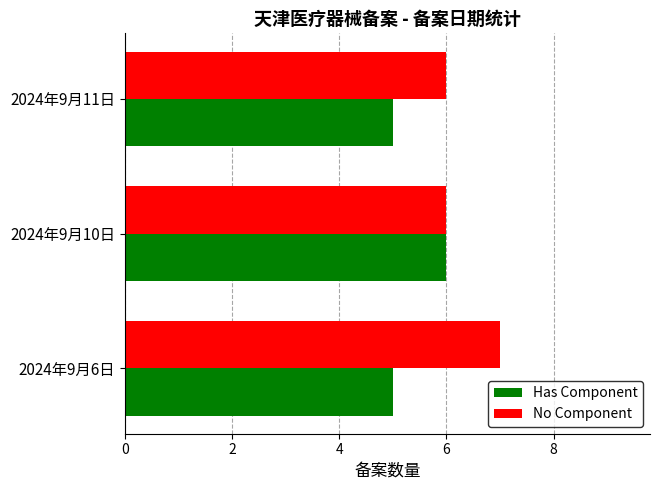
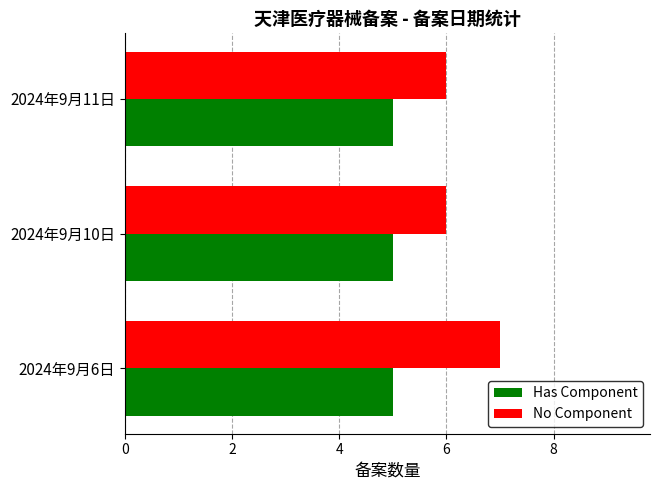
  {
    "Has Component": {
      "2024年9月11日": 5,
-     "2024年9月10日": 6,
+     "2024年9月10日": 5,
      "2024年9月6日": 5
    },
    "No Component": {
      "2024年9月11日": 6,
      "2024年9月10日": 6,
      "2024年9月6日": 7
    }
  }
